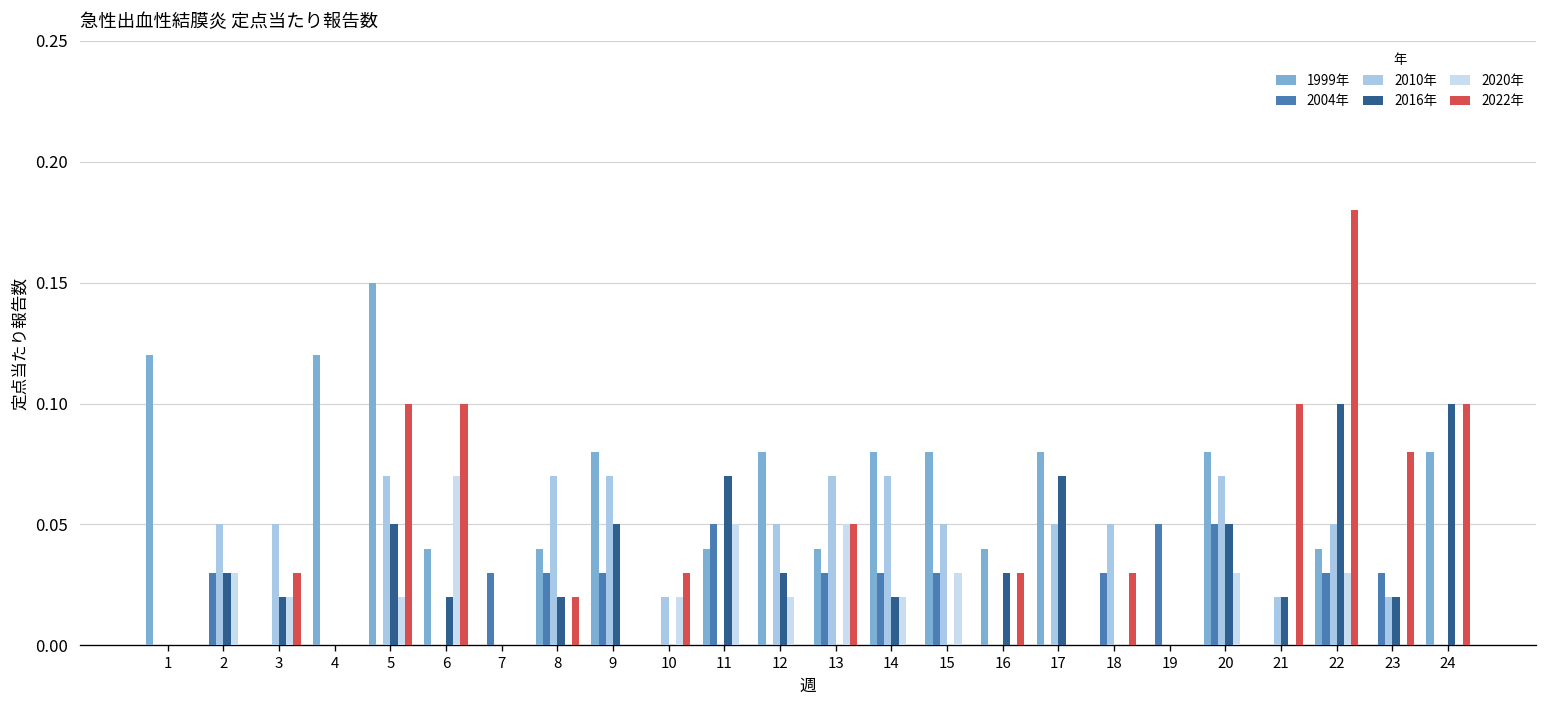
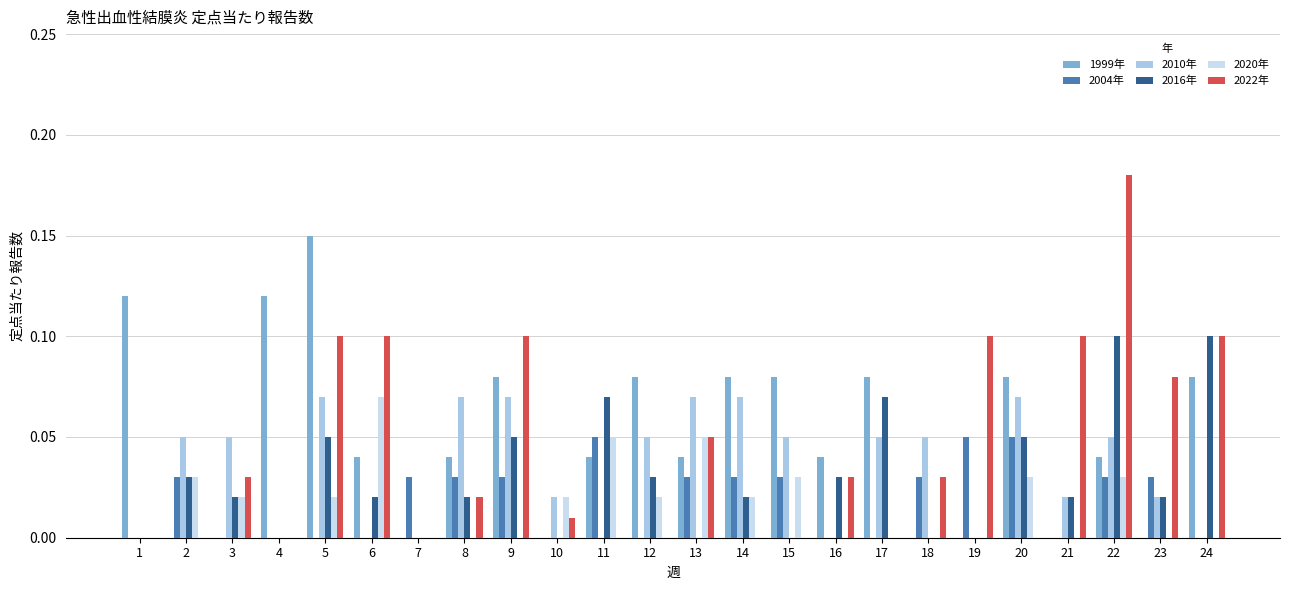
  {
    "2022年": {
      "1": 0.00,
      "2": 0.00,
      "3": 0.03,
      "4": 0.00,
      "5": 0.10,
      "6": 0.10,
      "7": 0.00,
      "8": 0.02,
-     "9": 0.0,
-     "10": 0.03,
+     "9": 0.1,
+     "10": 0.01,
      "11": 0.00,
      "12": 0.00,
      "13": 0.05,
      "14": 0.00,
      "15": 0.00,
      "16": 0.03,
      "17": 0.00,
      "18": 0.03,
-     "19": 0.0,
+     "19": 0.1,
      "20": 0.00,
      "21": 0.10,
      "22": 0.18,
      "23": 0.08,
      "24": 0.10
    }
  }
